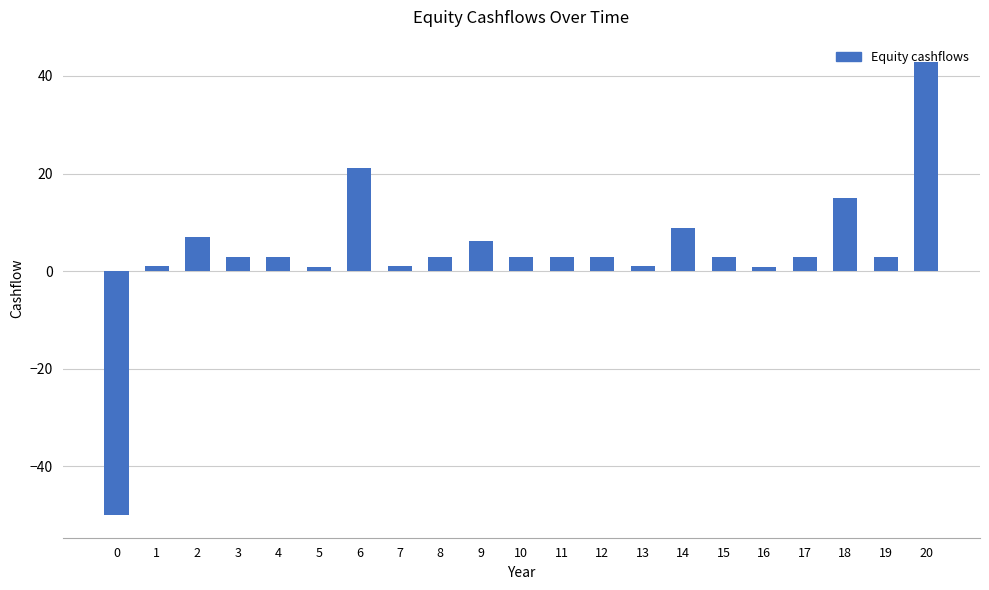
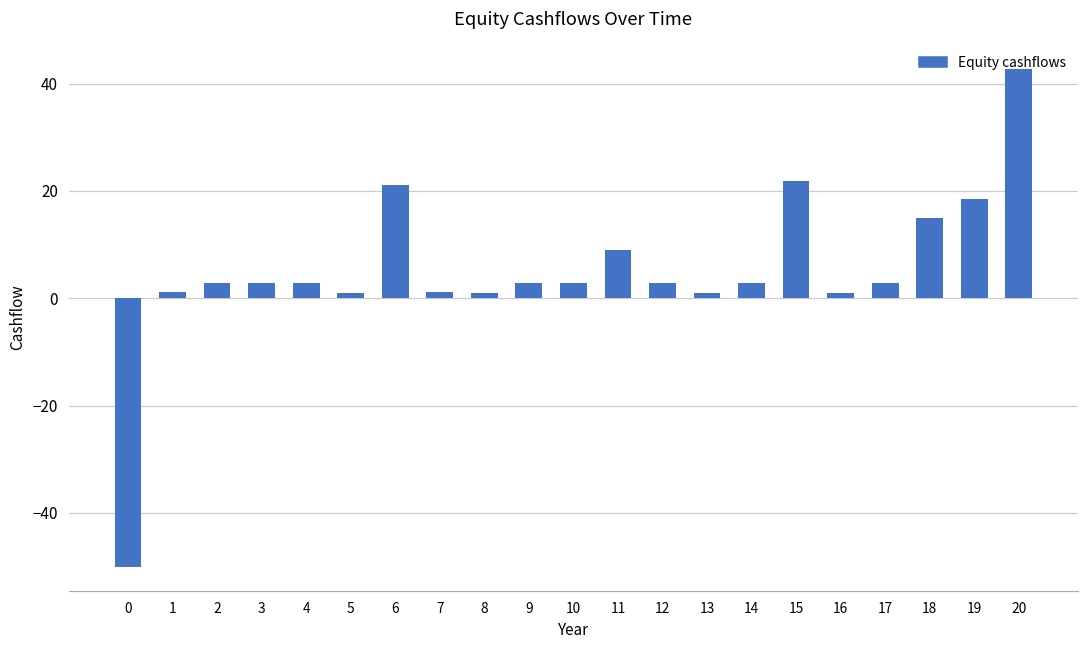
  {
    "0": -50,
    "1": 1,
-   "2": 7,
+   "2": 3,
    "3": 3,
    "4": 3,
    "5": 1,
    "6": 21,
    "7": 1,
-   "8": 3,
-   "9": 6,
+   "8": 1,
+   "9": 3,
    "10": 3,
-   "11": 3,
+   "11": 9,
    "12": 3,
    "13": 1,
-   "14": 9,
-   "15": 3,
+   "14": 3,
+   "15": 22,
    "16": 1,
    "17": 3,
    "18": 15,
-   "19": 3,
+   "19": 19,
    "20": 43
  }
